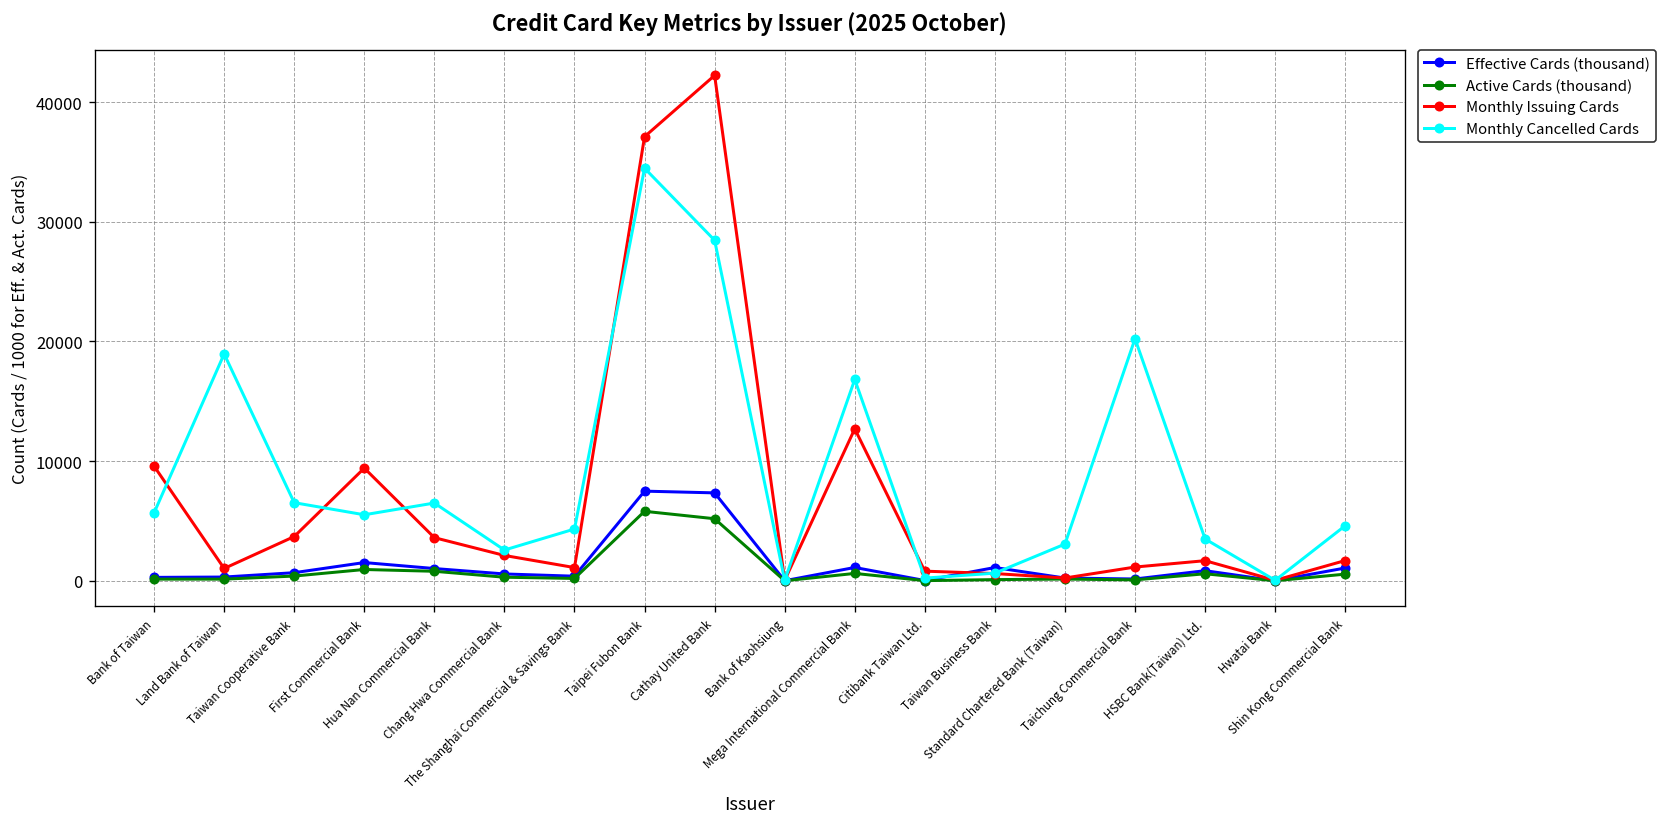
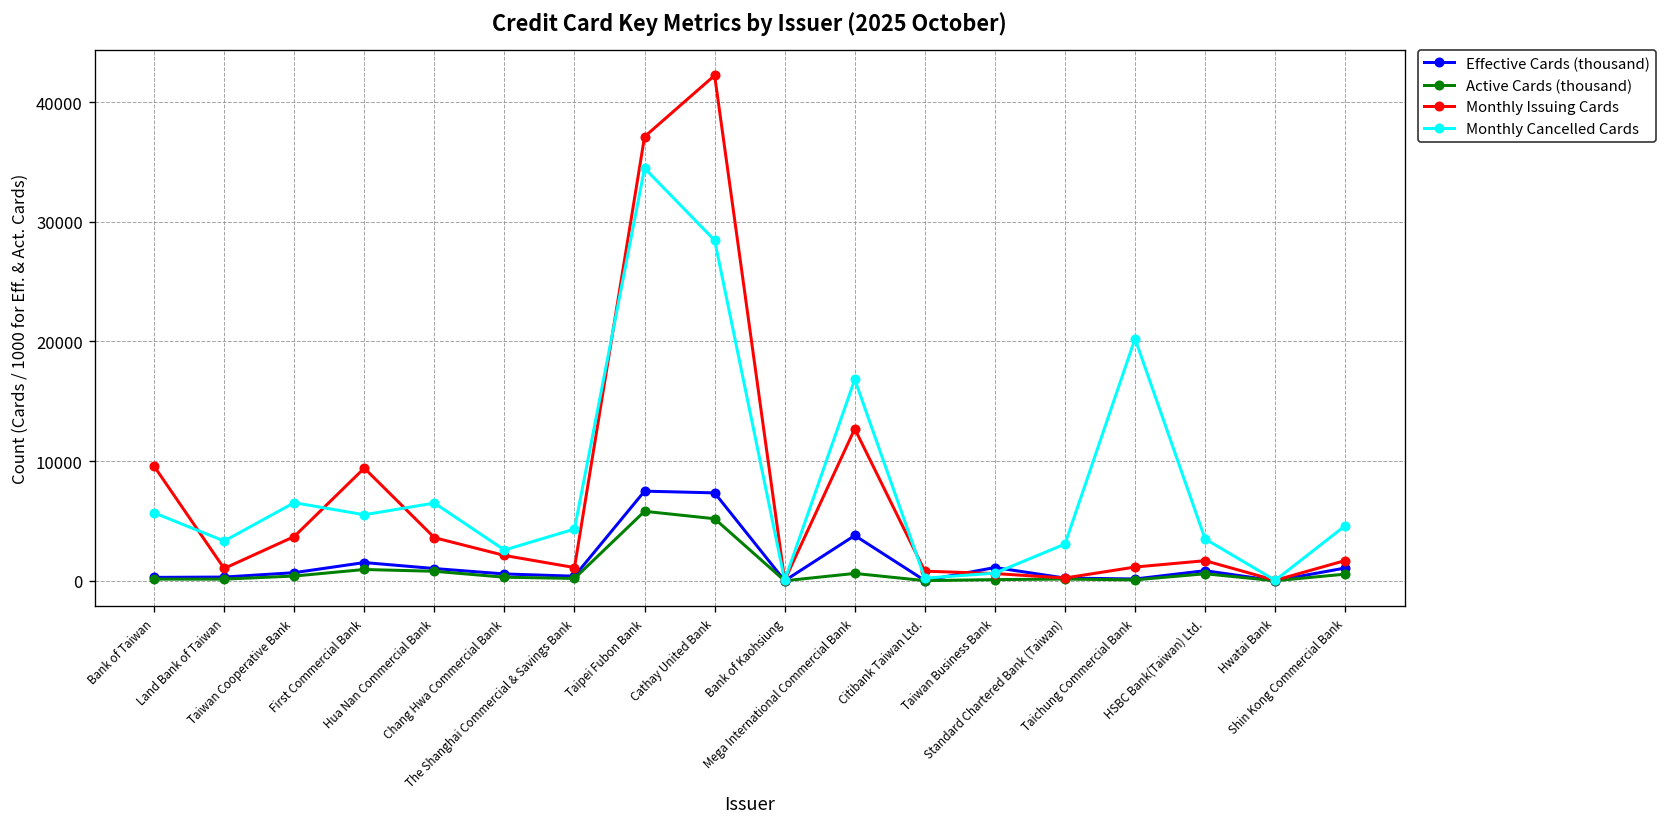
  {
    "Effective Cards (thousand)": {
      "Taiwan Cooperative Bank": 1000,
      "First Commercial Bank": 2000,
      "Chang Hwa Commercial Bank": 1000,
      "Taipei Fubon Bank": 7000,
      "Cathay United Bank": 7000,
-     "Mega International Commercial Bank": 1000,
+     "Mega International Commercial Bank": 4000,
      "Taiwan Business Bank": 1000,
      "HSBC Bank(Taiwan) Ltd.": 1000,
      "Shin Kong Commercial Bank": 1000
    },
    "Active Cards (thousand)": {
      "Taiwan Cooperative Bank": 0,
      "First Commercial Bank": 1000,
      "Chang Hwa Commercial Bank": 0,
      "Taipei Fubon Bank": 6000,
      "Cathay United Bank": 5000,
      "Mega International Commercial Bank": 1000,
      "Taiwan Business Bank": 0,
      "HSBC Bank(Taiwan) Ltd.": 1000,
      "Shin Kong Commercial Bank": 1000
    },
    "Monthly Issuing Cards": {
      "Bank of Taiwan": 10000,
      "Land Bank of Taiwan": 1000,
      "Taiwan Cooperative Bank": 4000,
      "First Commercial Bank": 9000,
      "Hua Nan Commercial Bank": 4000,
      "Chang Hwa Commercial Bank": 2000,
      "The Shanghai Commercial & Savings Bank": 1000,
      "Taipei Fubon Bank": 37000,
      "Cathay United Bank": 42000,
      "Mega International Commercial Bank": 13000,
      "Citibank Taiwan Ltd.": 1000,
      "Taichung Commercial Bank": 1000,
      "HSBC Bank(Taiwan) Ltd.": 2000,
      "Shin Kong Commercial Bank": 2000
    },
    "Monthly Cancelled Cards": {
      "Bank of Taiwan": 6000,
-     "Land Bank of Taiwan": 19000,
+     "Land Bank of Taiwan": 3000,
      "Taiwan Cooperative Bank": 7000,
      "First Commercial Bank": 6000,
      "Hua Nan Commercial Bank": 6000,
      "Chang Hwa Commercial Bank": 3000,
      "The Shanghai Commercial & Savings Bank": 4000,
      "Taipei Fubon Bank": 34000,
      "Cathay United Bank": 28000,
      "Mega International Commercial Bank": 17000,
      "Standard Chartered Bank (Taiwan)": 3000,
      "Taichung Commercial Bank": 20000,
      "HSBC Bank(Taiwan) Ltd.": 3000,
      "Shin Kong Commercial Bank": 5000
    }
  }
